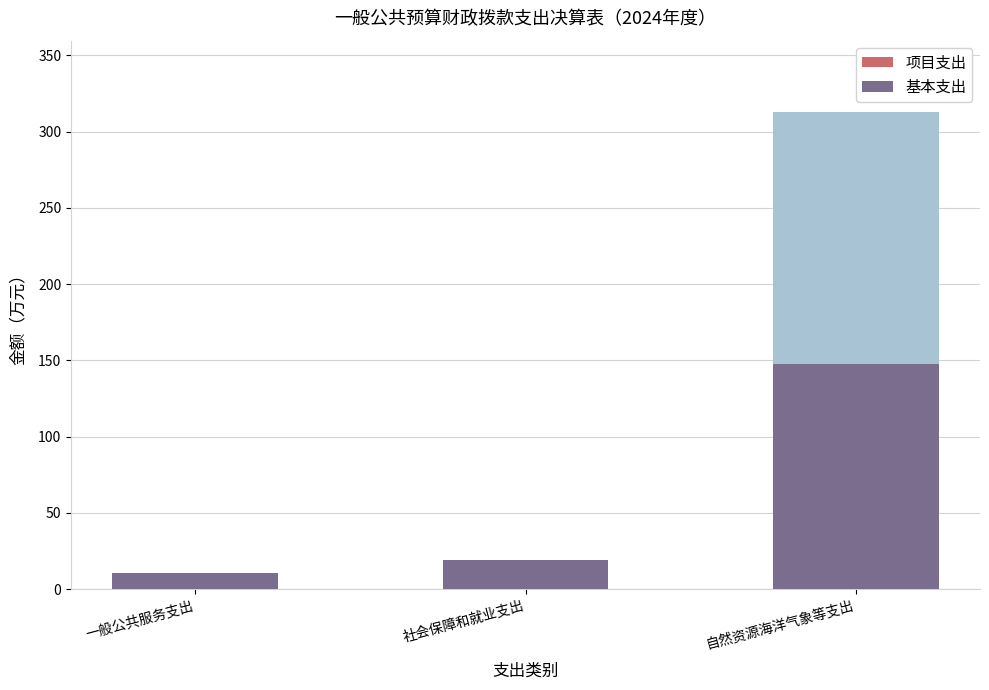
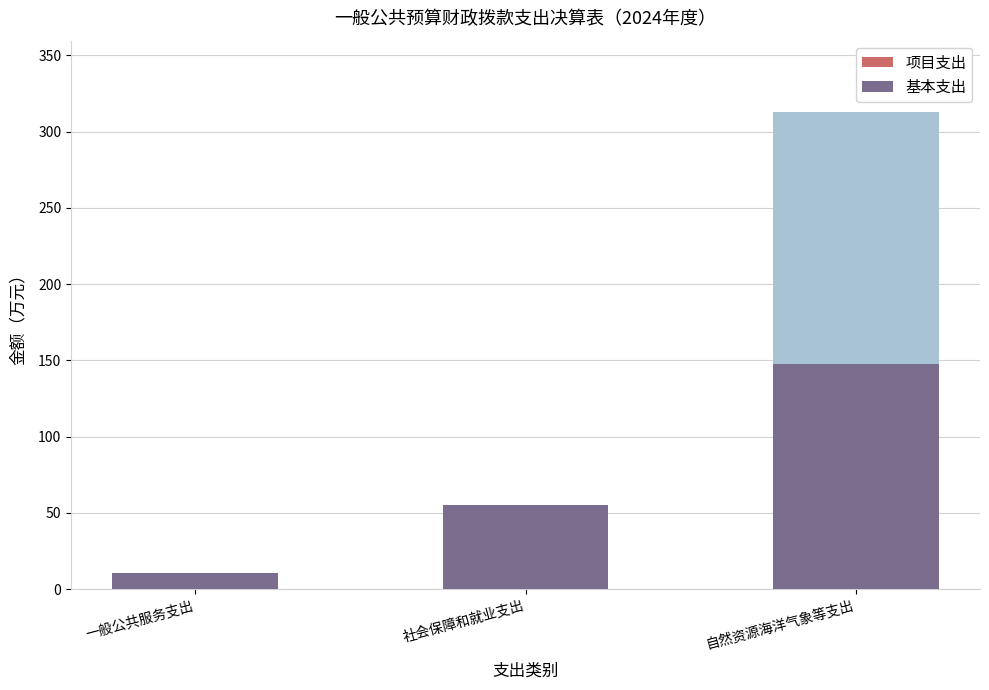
  {
    "基本支出": {
      "一般公共服务支出": 11,
-     "社会保障和就业支出": 19,
+     "社会保障和就业支出": 55,
      "自然资源海洋气象等支出": 148
    }
  }
